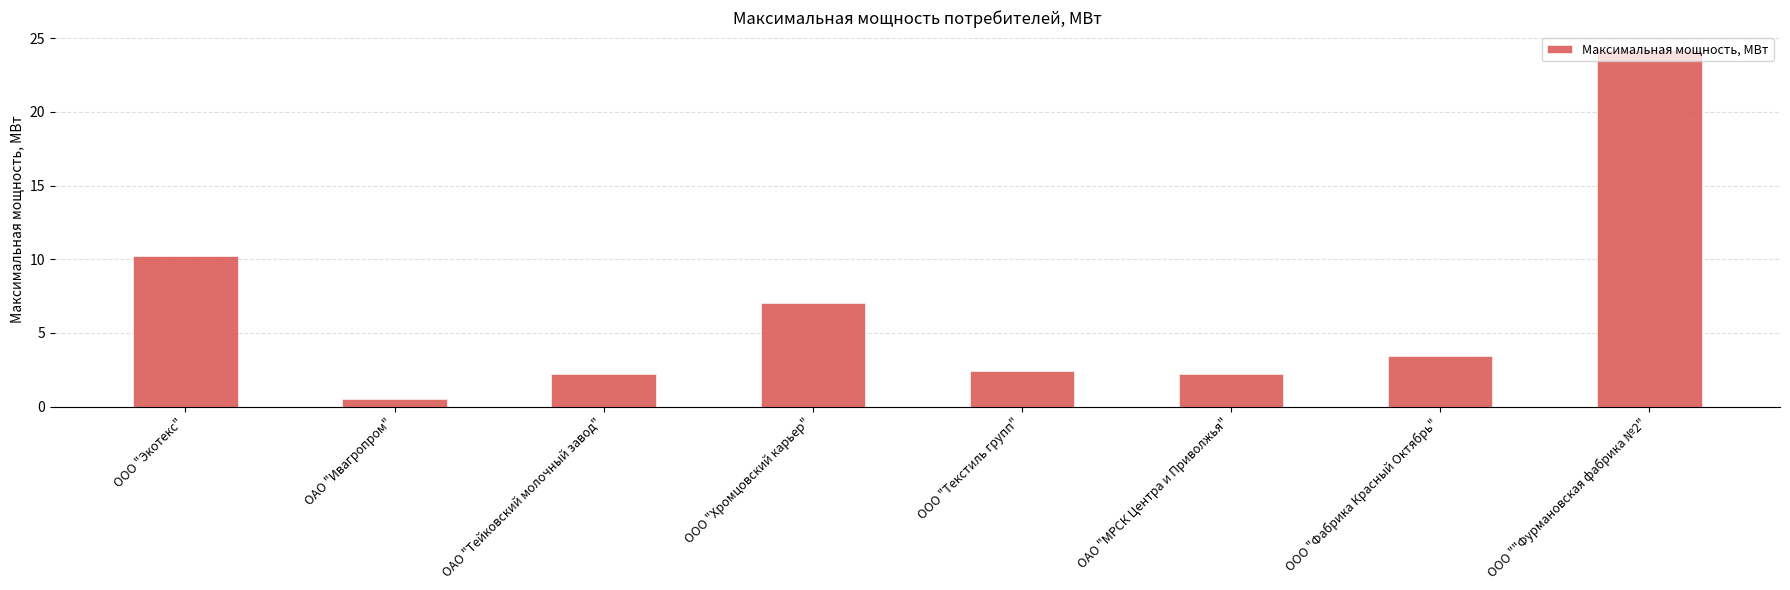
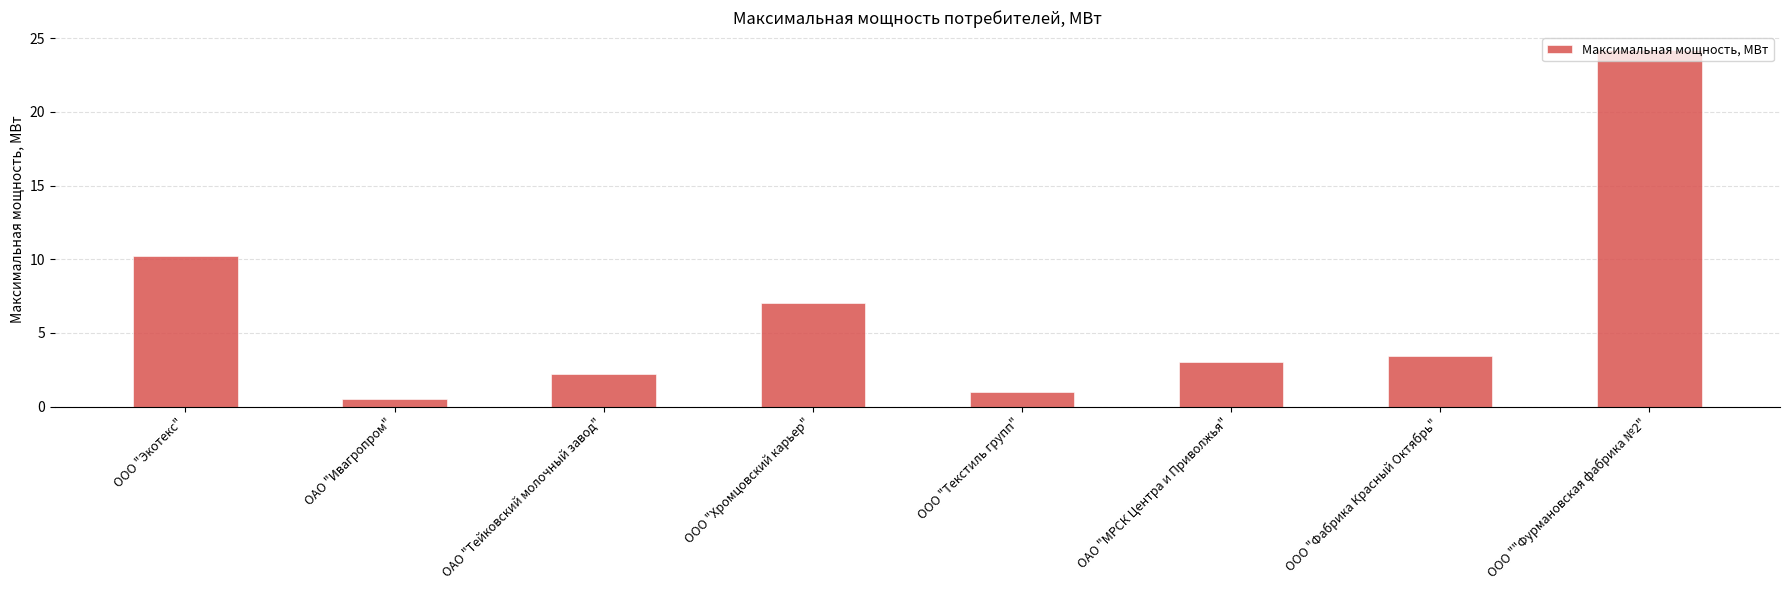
  {
    "ООО \"Экотекс\"": 10.2,
    "ОАО \"Ивагропром\"": 0.5,
    "ОАО \"Тейковский молочный завод\"": 2.2,
    "ООО \"Хромцовский карьер\"": 7.0,
-   "ООО \"Текстиль групп\"": 2.4,
-   "ОАО \"МРСК Центра и Приволжья\"": 2.2,
+   "ООО \"Текстиль групп\"": 1.0,
+   "ОАО \"МРСК Центра и Приволжья\"": 3.0,
    "ООО \"Фабрика Красный Октябрь\"": 3.5
  }
